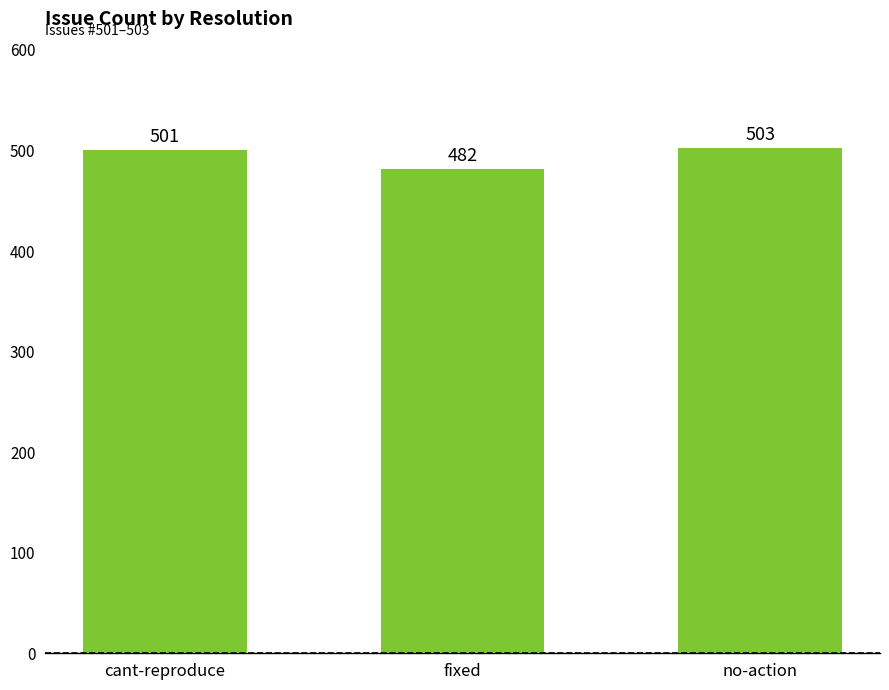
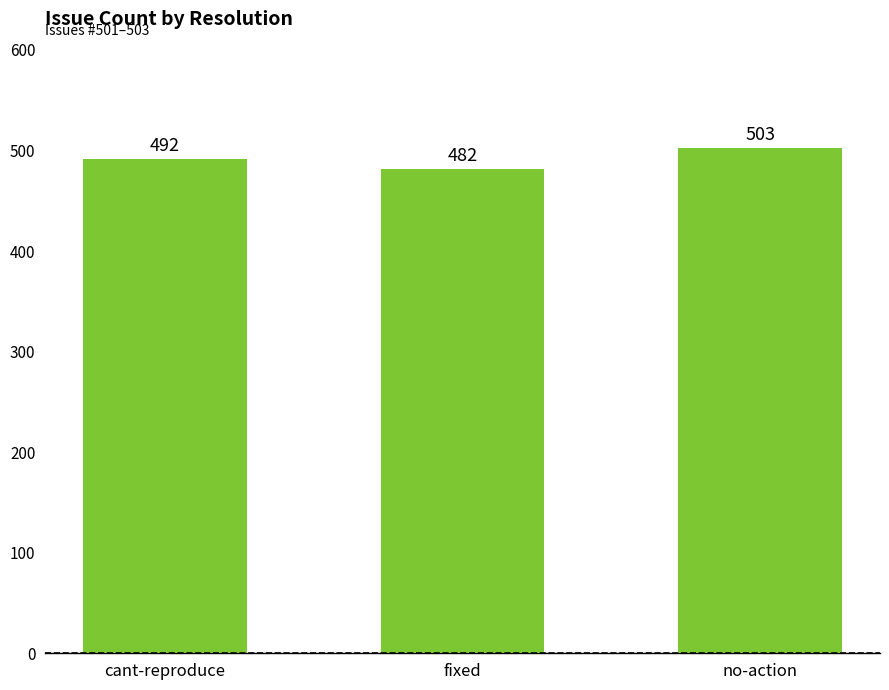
  {
-   "cant-reproduce": 501,
+   "cant-reproduce": 492,
    "fixed": 482,
    "no-action": 503
  }
